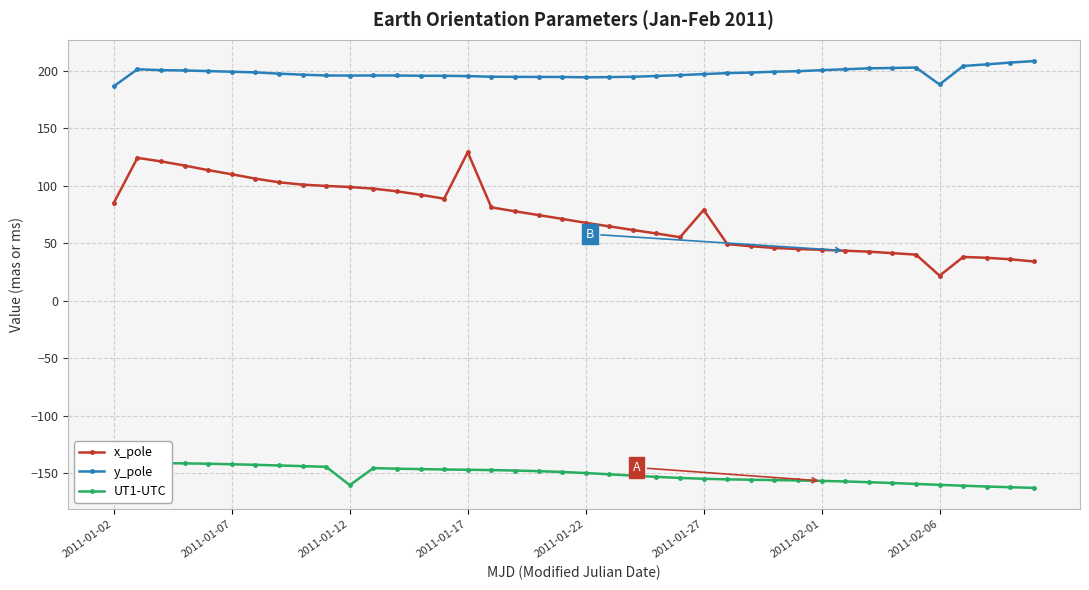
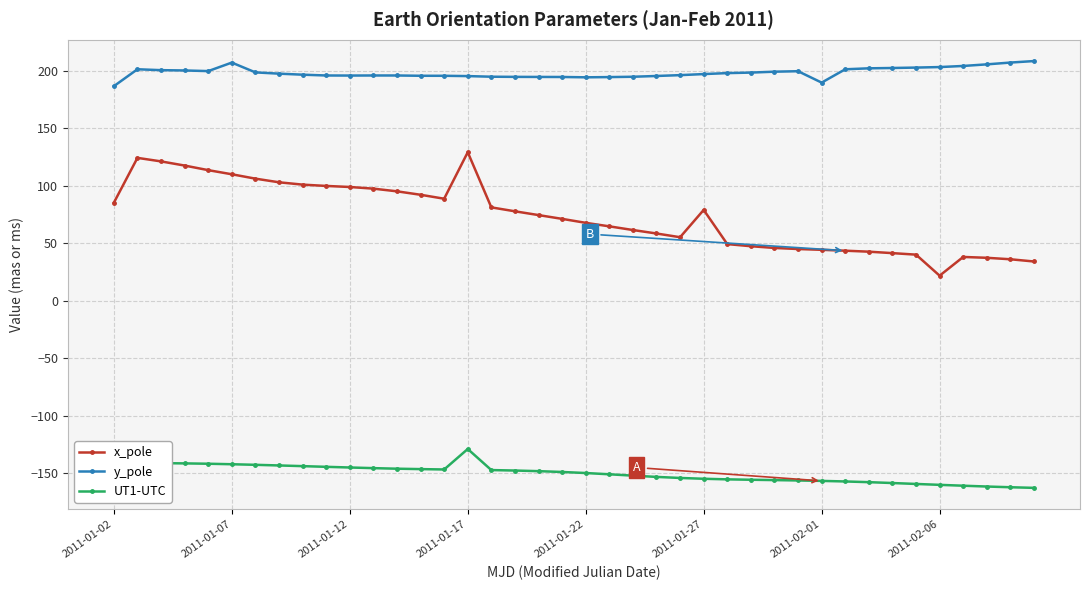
  {
    "x_pole": {
      "2011-01-02": 85,
      "2011-01-07": 110,
      "2011-01-12": 99,
      "2011-01-17": 129,
      "2011-01-22": 68,
      "2011-01-27": 79,
      "2011-02-01": 44,
      "2011-02-06": 22
    },
    "y_pole": {
      "2011-01-02": 187,
-     "2011-01-07": 199,
+     "2011-01-07": 207,
      "2011-01-12": 196,
      "2011-01-17": 196,
      "2011-01-22": 194,
      "2011-01-27": 197,
-     "2011-02-01": 201,
-     "2011-02-06": 188
+     "2011-02-01": 190,
+     "2011-02-06": 203
    },
    "UT1-UTC": {
      "2011-01-07": -142,
-     "2011-01-12": -160,
-     "2011-01-17": -147,
+     "2011-01-12": -145,
+     "2011-01-17": -129,
      "2011-01-22": -150,
      "2011-01-27": -155,
      "2011-02-01": -157,
      "2011-02-06": -160
    }
  }
